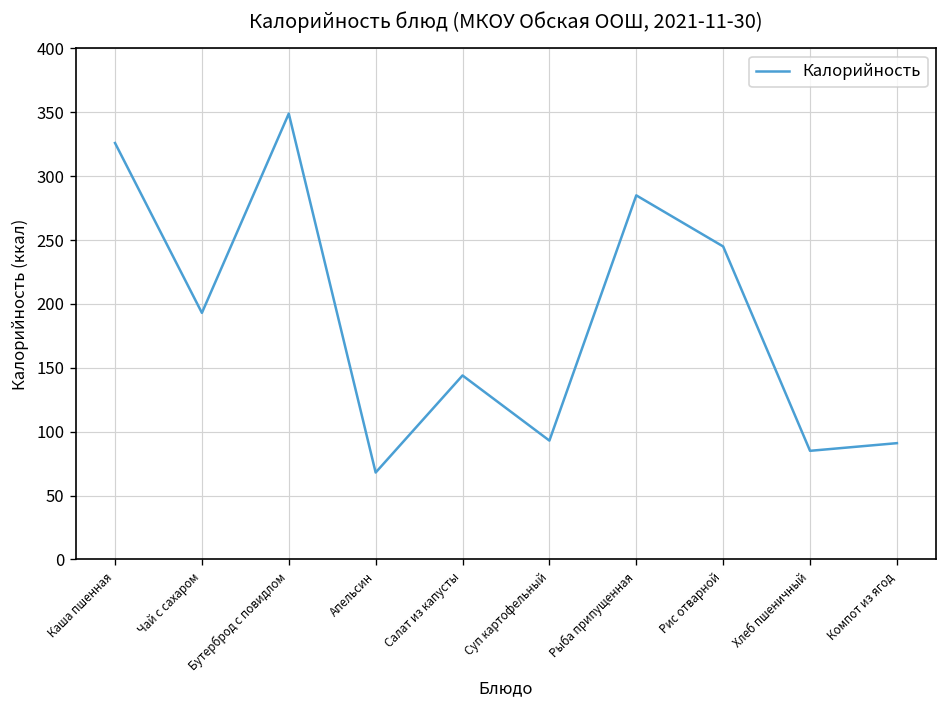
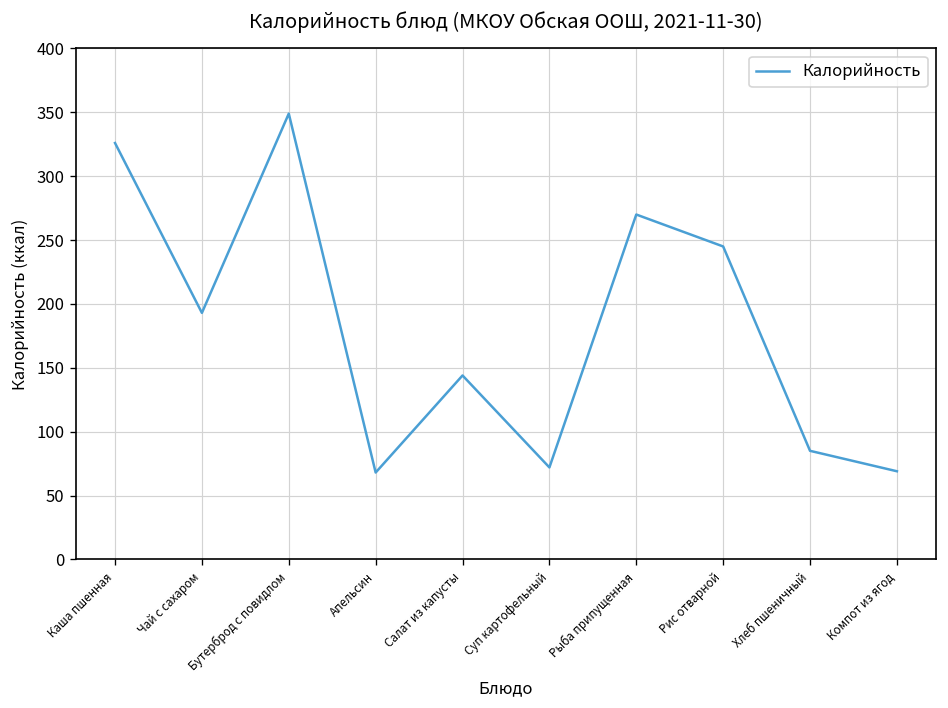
  {
    "Каша пшенная": 326,
    "Чай с сахаром": 193,
    "Бутерброд с повидлом": 349,
    "Апельсин": 68,
    "Салат из капусты": 144,
-   "Суп картофельный": 93,
-   "Рыба припущенная": 285,
+   "Суп картофельный": 72,
+   "Рыба припущенная": 270,
    "Рис отварной": 245,
    "Хлеб пшеничный": 85,
-   "Компот из ягод": 91
+   "Компот из ягод": 69
  }
